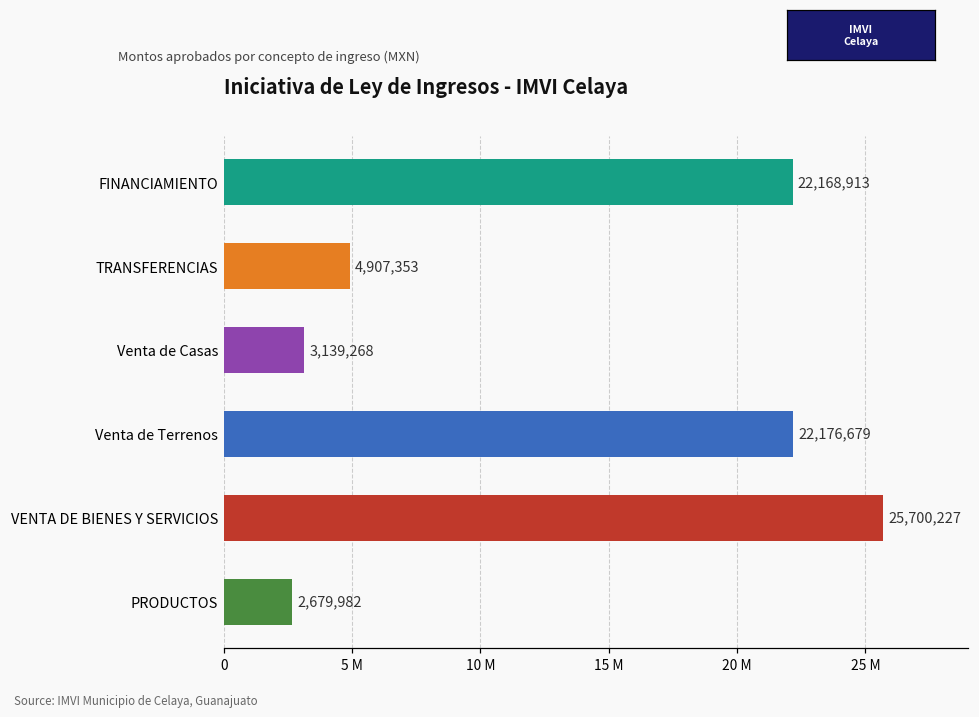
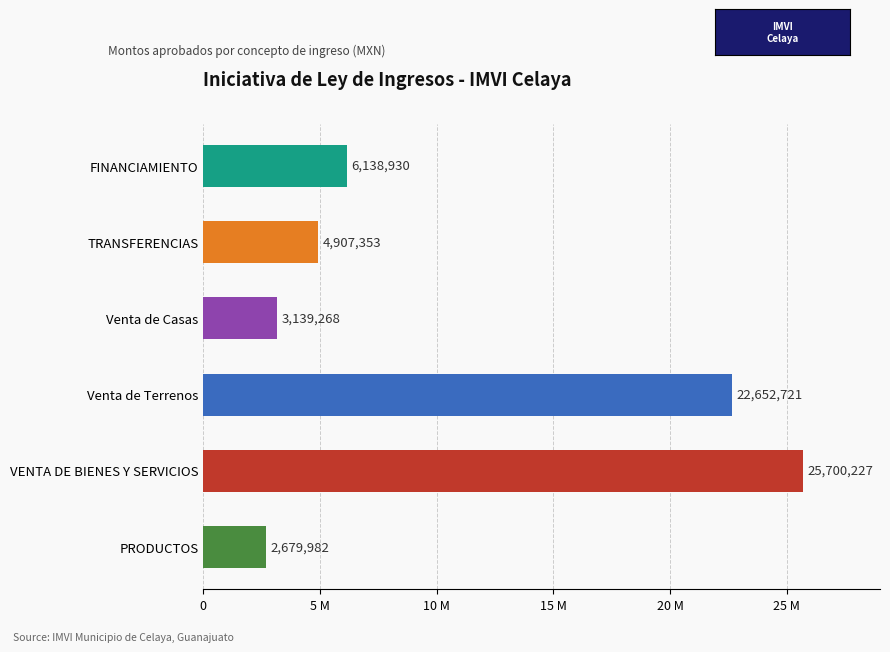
  {
-   "FINANCIAMIENTO": "22,168,913",
+   "FINANCIAMIENTO": "6,138,930",
    "TRANSFERENCIAS": "4,907,353",
    "Venta de Casas": "3,139,268",
-   "Venta de Terrenos": "22,176,679",
+   "Venta de Terrenos": "22,652,721",
    "VENTA DE BIENES Y SERVICIOS": "25,700,227",
    "PRODUCTOS": "2,679,982"
  }
